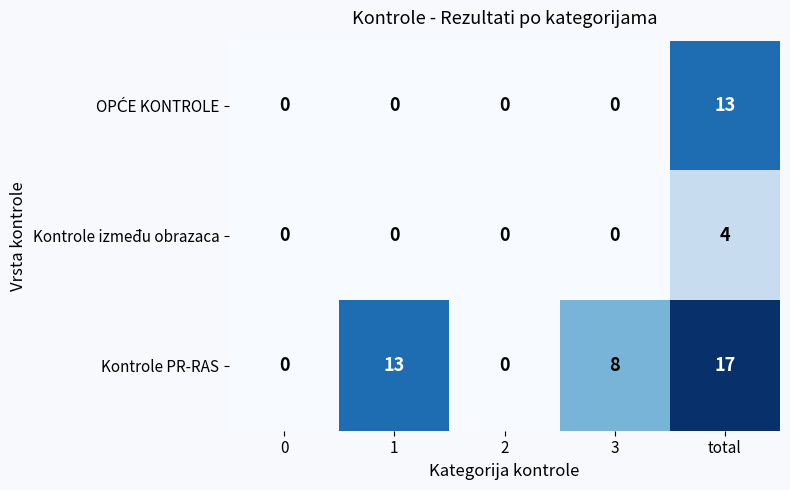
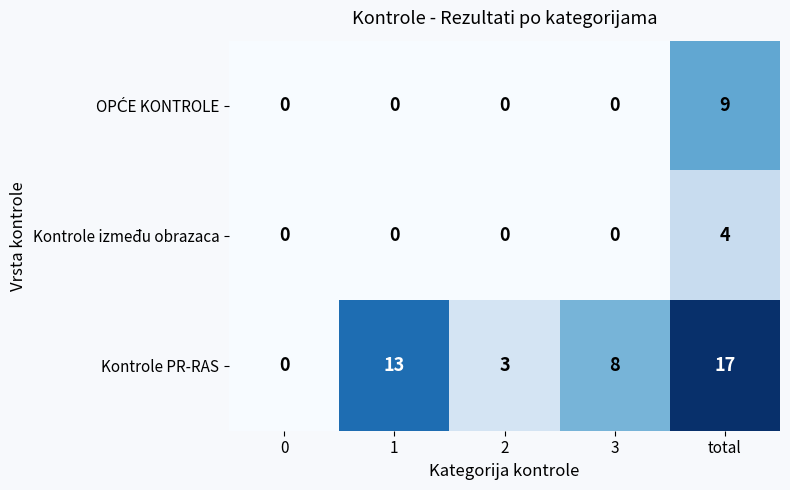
  {
    "OPĆE KONTROLE": {
      "0": 0,
      "1": 0,
      "2": 0,
      "3": 0,
-     "total": 13
+     "total": 9
    },
    "Kontrole između obrazaca": {
      "0": 0,
      "1": 0,
      "2": 0,
      "3": 0,
      "total": 4
    },
    "Kontrole PR-RAS": {
      "0": 0,
      "1": 13,
-     "2": 0,
+     "2": 3,
      "3": 8,
      "total": 17
    }
  }
